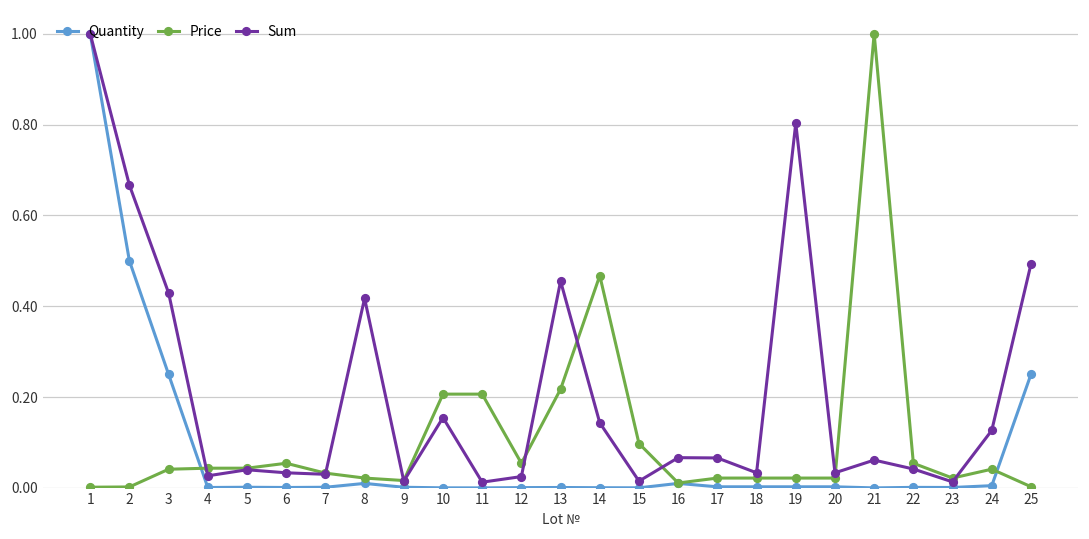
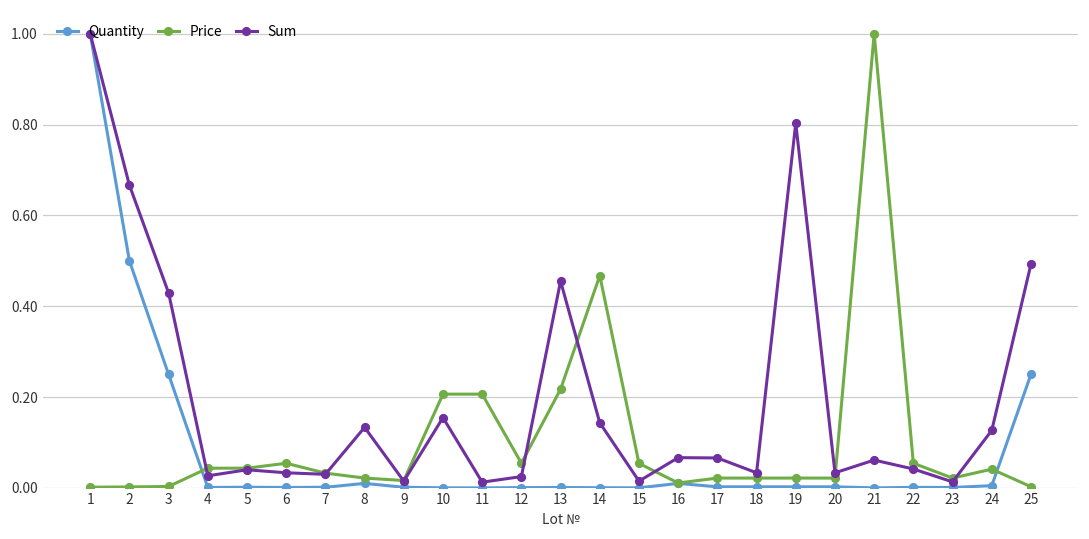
  {
    "Quantity": {
      "2": 0.50,
      "3": 0.25,
      "4": 0.00,
      "5": 0.00,
      "6": 0.00,
      "7": 0.00,
      "8": 0.01,
      "9": 0.00,
      "10": 0.00,
      "11": 0.00,
      "12": 0.00,
      "13": 0.00,
      "14": 0.00,
      "15": 0.00,
      "17": 0.00,
      "18": 0.00,
      "19": 0.00,
      "20": 0.00,
      "21": 0.00,
      "22": 0.00,
      "23": 0.00,
      "24": 0.01,
      "25": 0.25
    },
    "Price": {
      "1": 0.00,
      "2": 0.00,
-     "3": 0.04,
+     "3": 0.00,
      "4": 0.04,
      "6": 0.05,
      "8": 0.02,
      "10": 0.21,
      "11": 0.21,
      "12": 0.05,
      "13": 0.22,
      "14": 0.47,
-     "15": 0.10,
+     "15": 0.05,
      "17": 0.02,
      "18": 0.02,
      "19": 0.02,
      "20": 0.02,
      "21": 1.00,
      "22": 0.05,
      "23": 0.02,
      "24": 0.04,
      "25": 0.00
    },
    "Sum": {
      "2": 0.67,
      "3": 0.43,
      "4": 0.03,
      "6": 0.03,
-     "8": 0.42,
+     "8": 0.13,
      "10": 0.15,
      "11": 0.01,
      "12": 0.03,
      "13": 0.46,
      "14": 0.14,
      "15": 0.02,
      "16": 0.07,
      "17": 0.07,
      "18": 0.03,
      "19": 0.80,
      "20": 0.03,
      "21": 0.06,
      "22": 0.04,
      "23": 0.01,
      "24": 0.13,
      "25": 0.49
    }
  }
